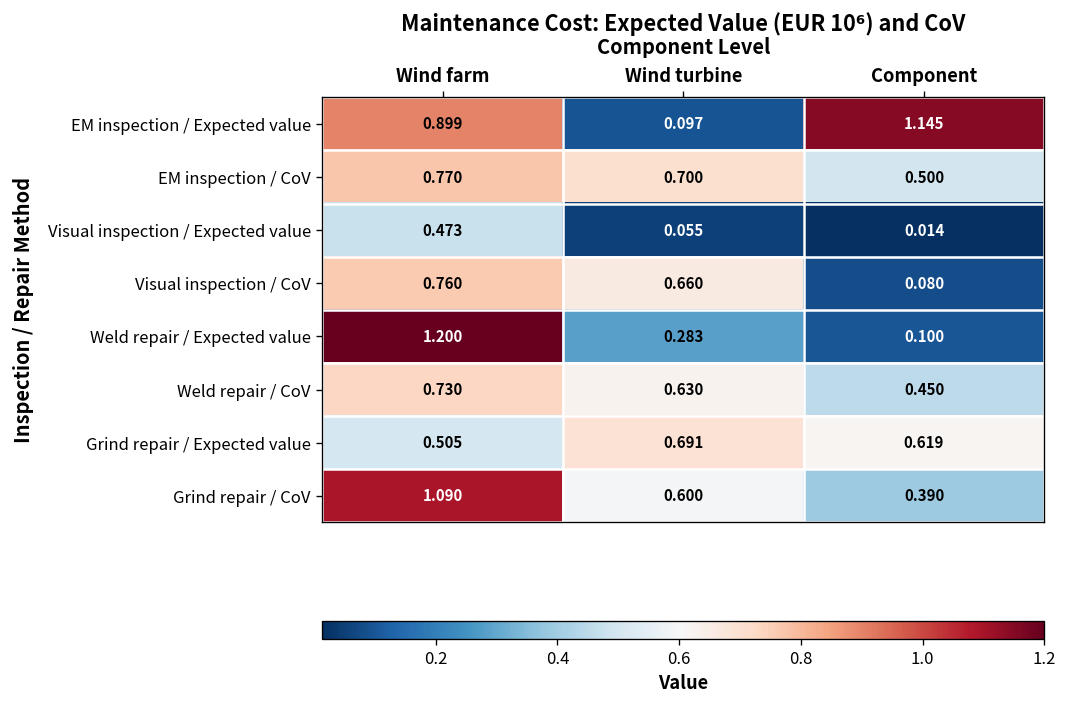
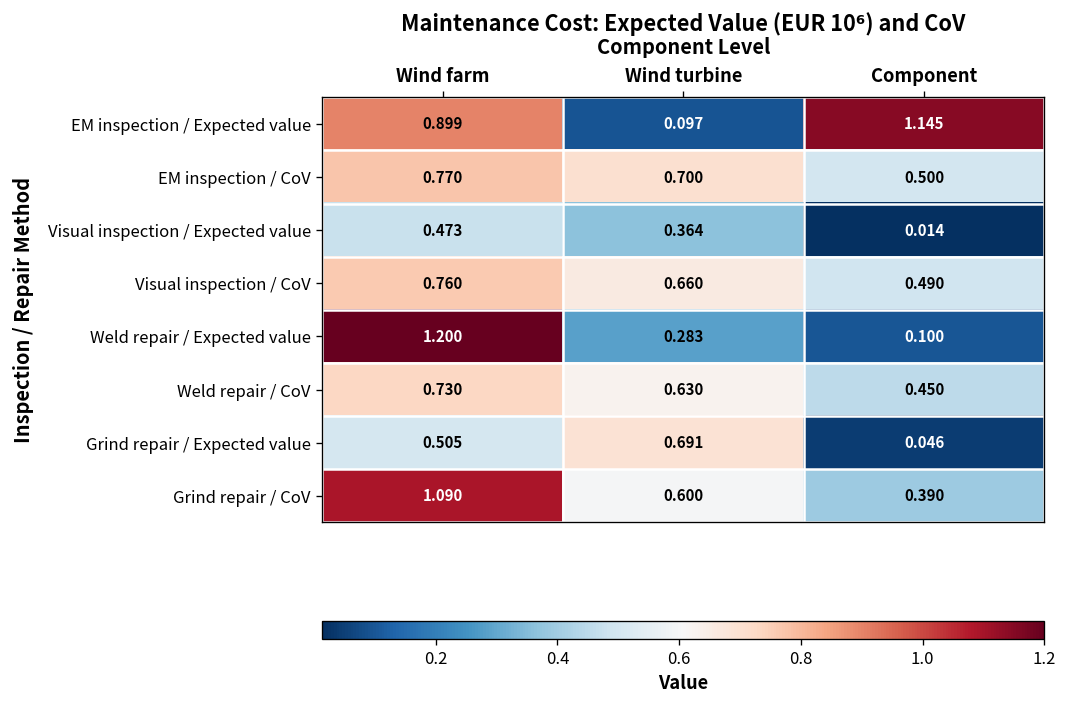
  {
    "EM inspection / Expected value": {
      "Wind farm": 0.899,
      "Wind turbine": 0.097,
      "Component": 1.145
    },
    "EM inspection / CoV": {
      "Wind farm": 0.770,
      "Wind turbine": 0.700,
      "Component": 0.500
    },
    "Visual inspection / Expected value": {
      "Wind farm": 0.473,
-     "Wind turbine": 0.055,
+     "Wind turbine": 0.364,
      "Component": 0.014
    },
    "Visual inspection / CoV": {
      "Wind farm": 0.760,
      "Wind turbine": 0.660,
-     "Component": 0.080
+     "Component": 0.490
    },
    "Weld repair / Expected value": {
      "Wind farm": 1.200,
      "Wind turbine": 0.283,
      "Component": 0.100
    },
    "Weld repair / CoV": {
      "Wind farm": 0.730,
      "Wind turbine": 0.630,
      "Component": 0.450
    },
    "Grind repair / Expected value": {
      "Wind farm": 0.505,
      "Wind turbine": 0.691,
-     "Component": 0.619
+     "Component": 0.046
    },
    "Grind repair / CoV": {
      "Wind farm": 1.090,
      "Wind turbine": 0.600,
      "Component": 0.390
    }
  }
